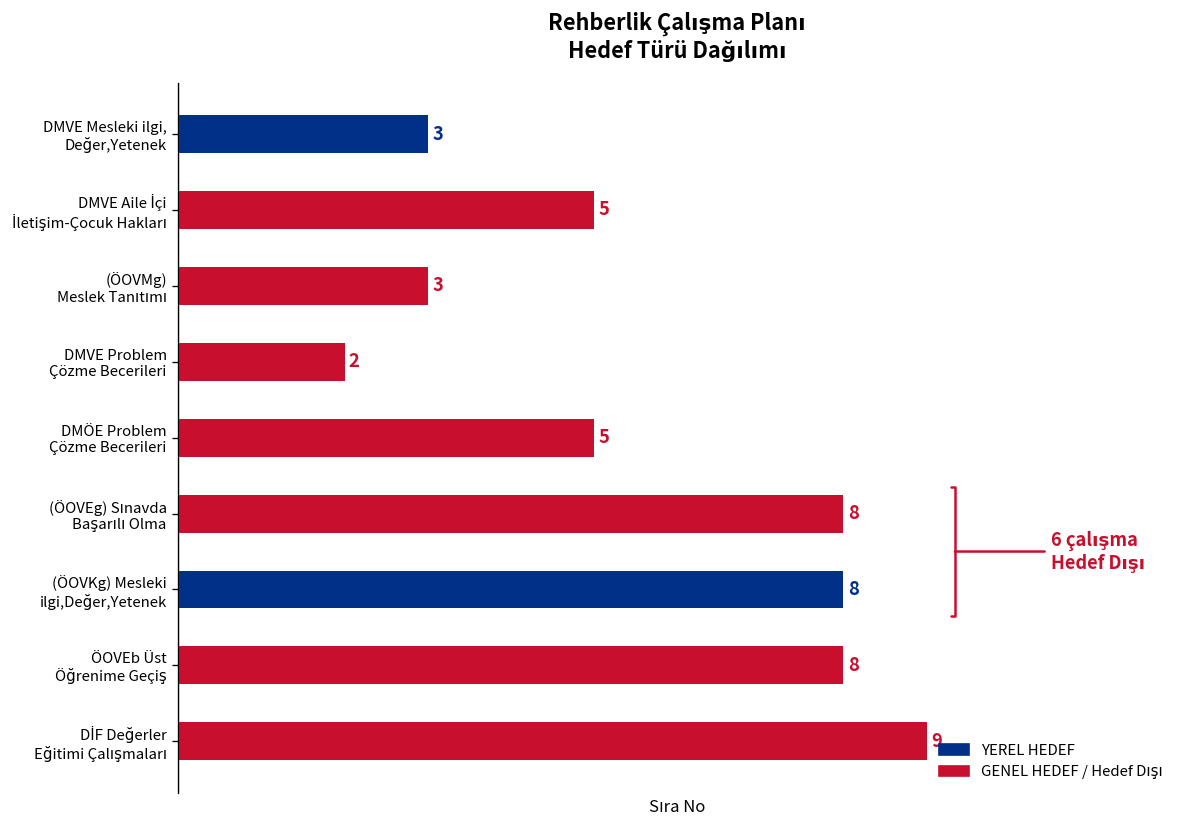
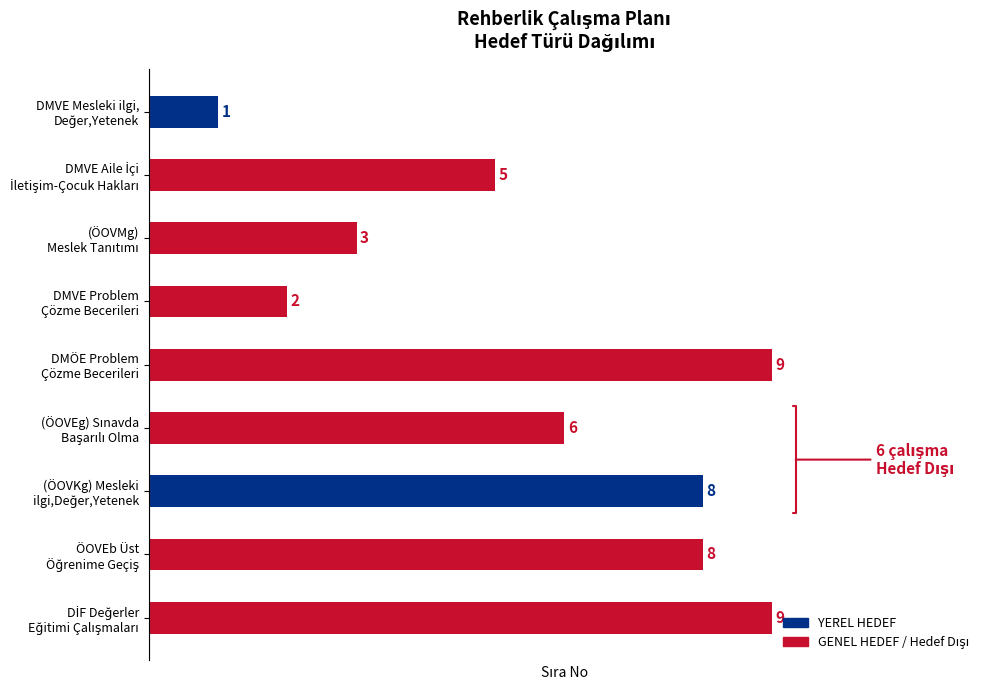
  {
-   "DMVE Mesleki ilgi, Değer,Yetenek": 3,
+   "DMVE Mesleki ilgi, Değer,Yetenek": 1,
    "DMVE Aile İçi İletişim-Çocuk Hakları": 5,
    "(ÖOVMg) Meslek Tanıtımı": 3,
    "DMVE Problem Çözme Becerileri": 2,
-   "DMÖE Problem Çözme Becerileri": 5,
-   "(ÖOVEg) Sınavda Başarılı Olma": 8,
+   "DMÖE Problem Çözme Becerileri": 9,
+   "(ÖOVEg) Sınavda Başarılı Olma": 6,
    "(ÖOVKg) Mesleki ilgi,Değer,Yetenek": 8,
    "ÖOVEb Üst Öğrenime Geçiş": 8,
    "DİF Değerler Eğitimi Çalışmaları": 9
  }
